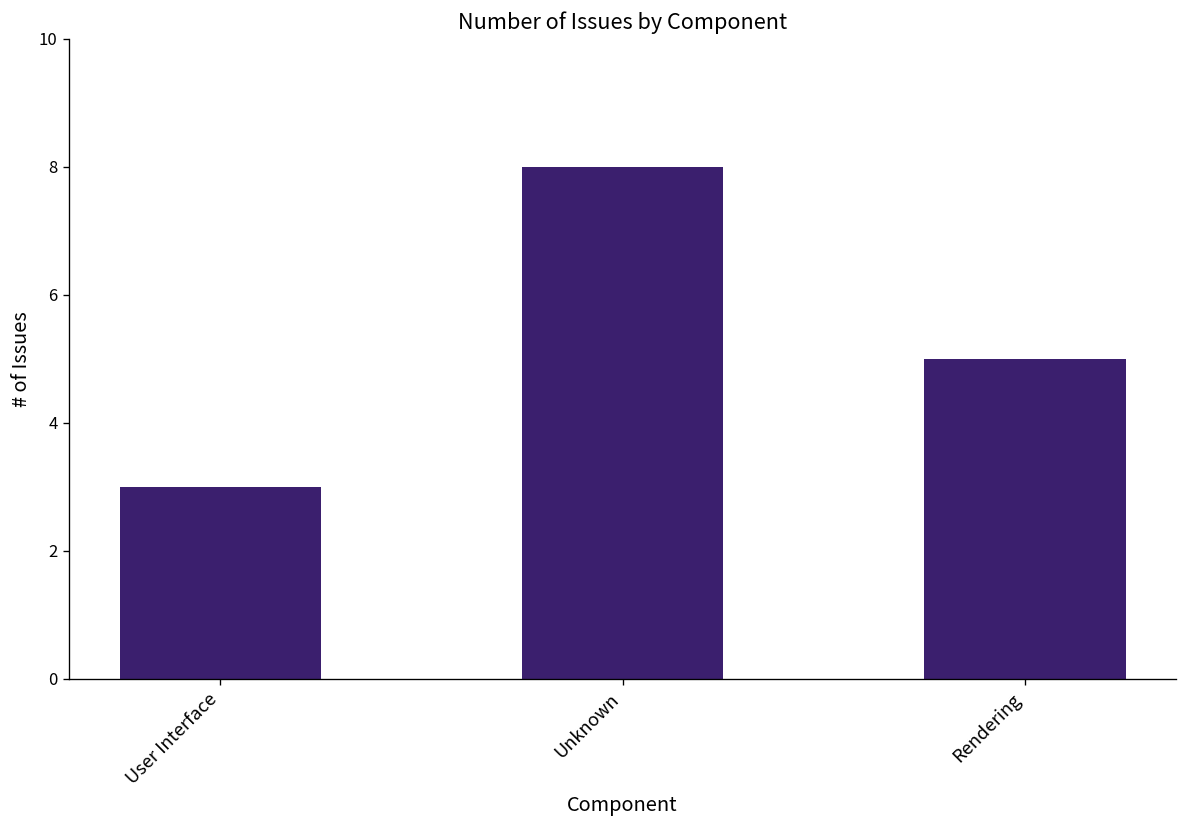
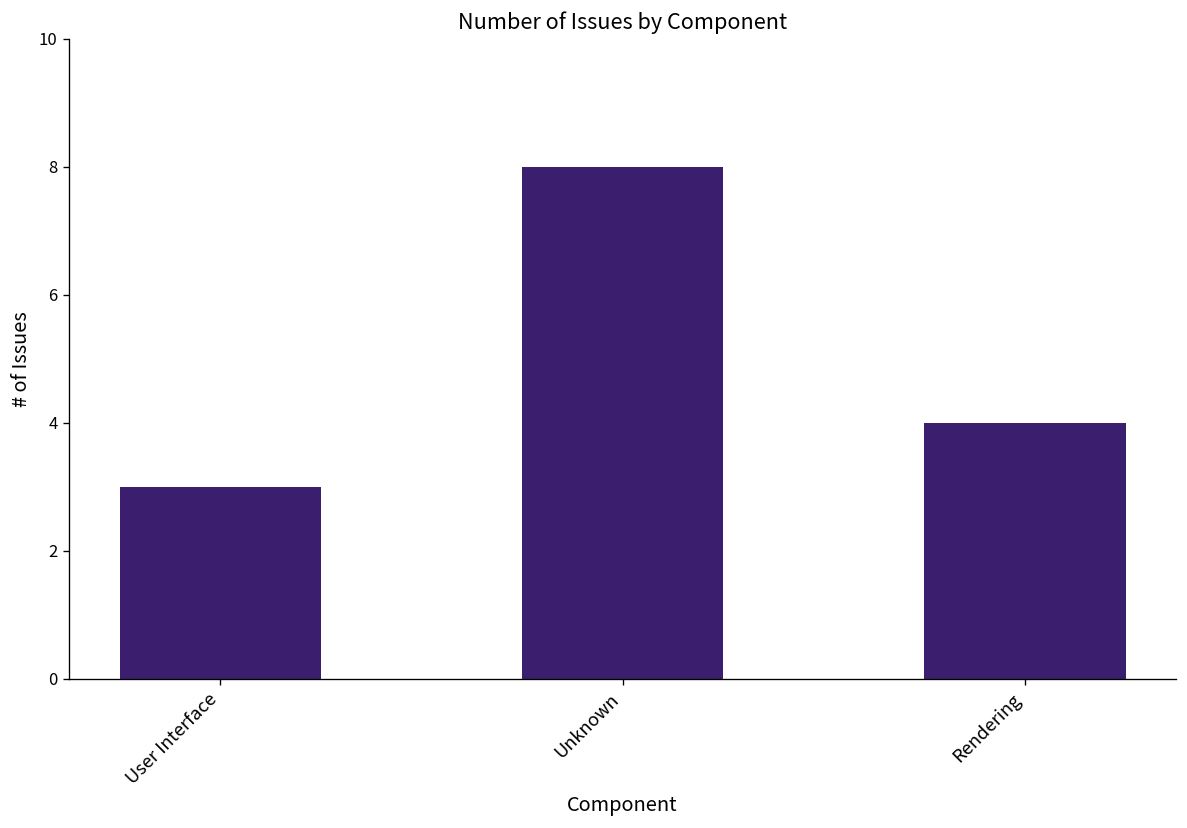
  {
    "User Interface": 3,
    "Unknown": 8,
-   "Rendering": 5
+   "Rendering": 4
  }
